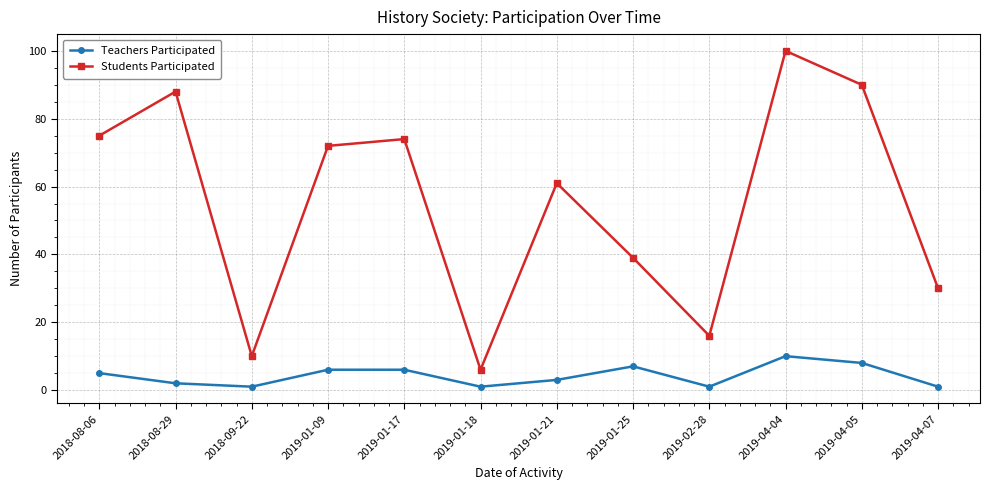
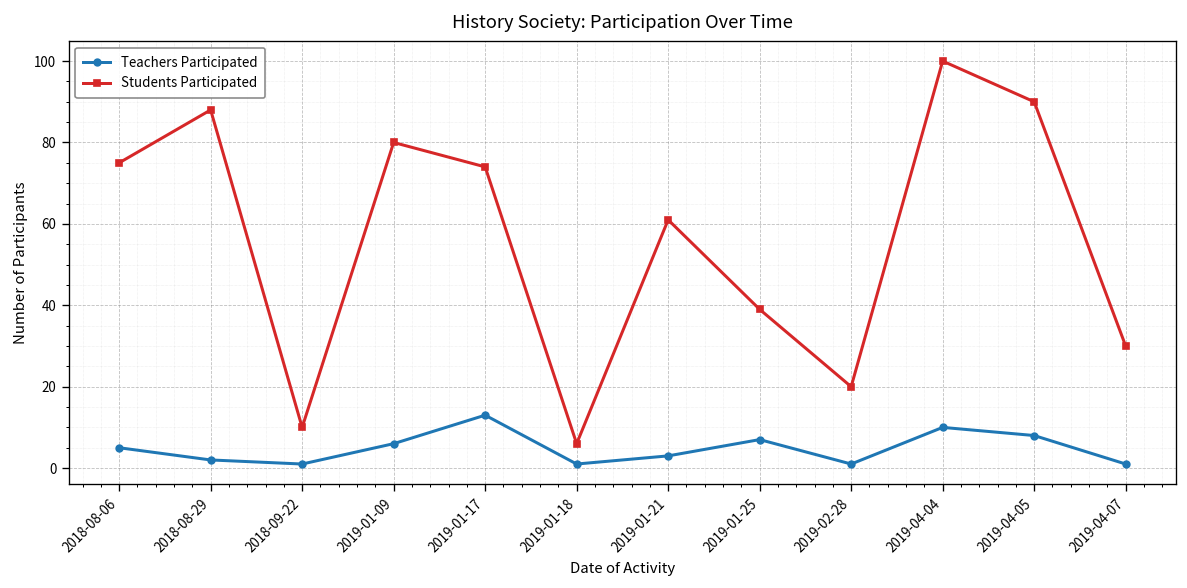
  {
    "Teachers Participated": {
      "2018-08-06": 5,
      "2018-08-29": 2,
      "2018-09-22": 1,
      "2019-01-09": 6,
-     "2019-01-17": 6,
+     "2019-01-17": 13,
      "2019-01-18": 1,
      "2019-01-21": 3,
      "2019-01-25": 7,
      "2019-02-28": 1,
      "2019-04-04": 10,
      "2019-04-05": 8,
      "2019-04-07": 1
    },
    "Students Participated": {
      "2018-08-06": 75,
      "2018-08-29": 88,
      "2018-09-22": 10,
-     "2019-01-09": 72,
+     "2019-01-09": 80,
      "2019-01-17": 74,
      "2019-01-18": 6,
      "2019-01-21": 61,
      "2019-01-25": 39,
-     "2019-02-28": 16,
+     "2019-02-28": 20,
      "2019-04-04": 100,
      "2019-04-05": 90,
      "2019-04-07": 30
    }
  }
